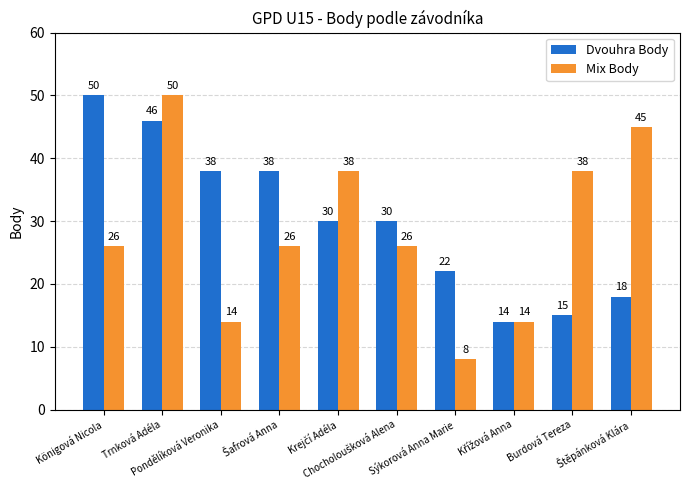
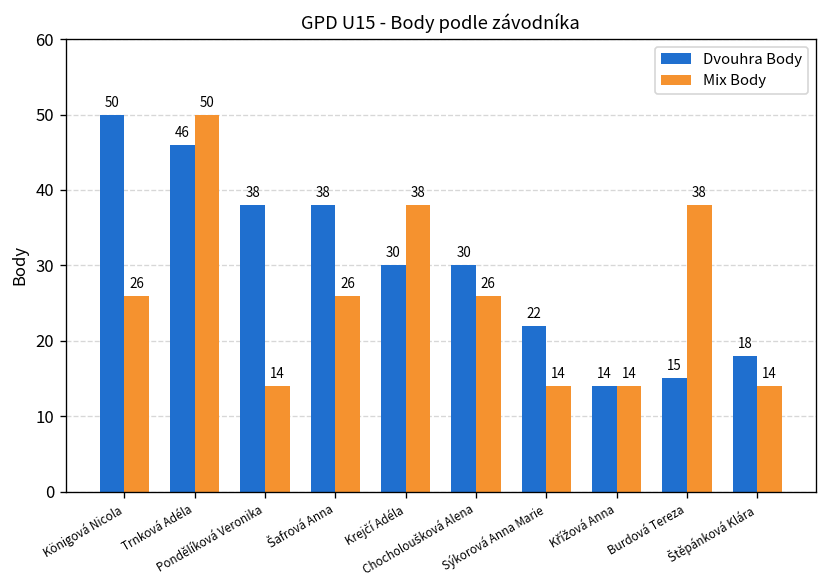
  {
    "Dvouhra Body": {
      "Königová Nicola": 50,
      "Trnková Adéla": 46,
      "Pondělíková Veronika": 38,
      "Šafrová Anna": 38,
      "Krejčí Adéla": 30,
      "Chocholoušková Alena": 30,
      "Sýkorová Anna Marie": 22,
      "Křížová Anna": 14,
      "Burdová Tereza": 15,
      "Štěpánková Klára": 18
    },
    "Mix Body": {
      "Königová Nicola": 26,
      "Trnková Adéla": 50,
      "Pondělíková Veronika": 14,
      "Šafrová Anna": 26,
      "Krejčí Adéla": 38,
      "Chocholoušková Alena": 26,
-     "Sýkorová Anna Marie": 8,
+     "Sýkorová Anna Marie": 14,
      "Křížová Anna": 14,
      "Burdová Tereza": 38,
-     "Štěpánková Klára": 45
+     "Štěpánková Klára": 14
    }
  }
